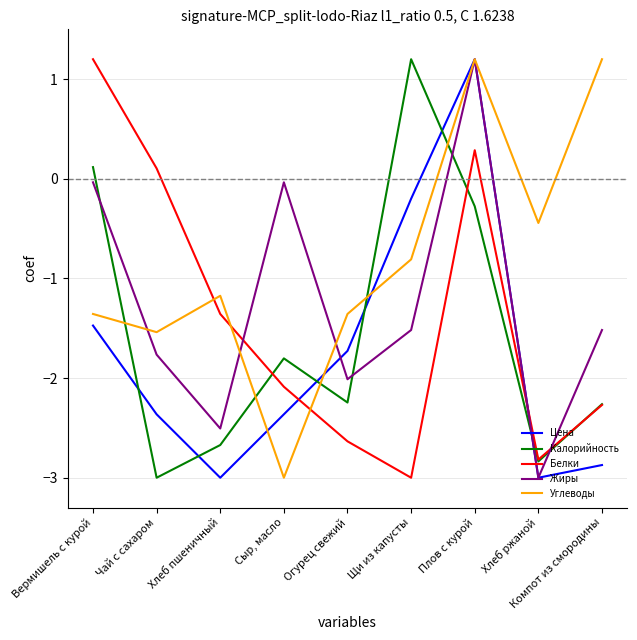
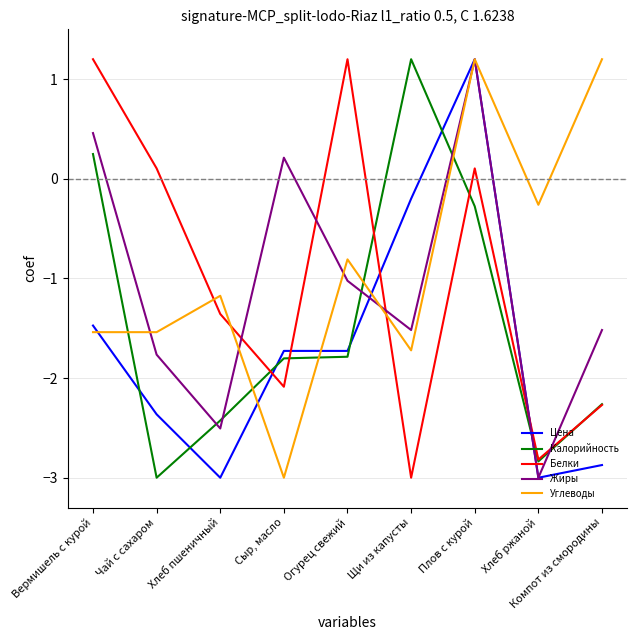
  {
    "Цена": {
      "Вермишель с курой": -1.5,
      "Чай с сахаром": -2.4,
      "Хлеб пшеничный": -3.0,
-     "Сыр, масло": -2.4,
+     "Сыр, масло": -1.7,
      "Огурец свежий": -1.7,
      "Щи из капусты": -0.2,
      "Компот из смородины": -2.9
    },
    "Калорийность": {
-     "Вермишель с курой": 0.1,
+     "Вермишель с курой": 0.2,
      "Чай с сахаром": -3.0,
-     "Хлеб пшеничный": -2.7,
+     "Хлеб пшеничный": -2.4,
      "Сыр, масло": -1.8,
-     "Огурец свежий": -2.2,
+     "Огурец свежий": -1.8,
      "Щи из капусты": 1.2,
      "Плов с курой": -0.3
    },
    "Белки": {
      "Вермишель с курой": 1.2,
      "Чай с сахаром": 0.1,
      "Хлеб пшеничный": -1.4,
      "Сыр, масло": -2.1,
-     "Огурец свежий": -2.6,
+     "Огурец свежий": 1.2,
      "Щи из капусты": -3.0,
-     "Плов с курой": 0.3
+     "Плов с курой": 0.1
    },
    "Жиры": {
-     "Вермишель с курой": 0.0,
+     "Вермишель с курой": 0.5,
      "Чай с сахаром": -1.8,
      "Хлеб пшеничный": -2.5,
-     "Сыр, масло": 0.0,
-     "Огурец свежий": -2.0,
+     "Сыр, масло": 0.2,
+     "Огурец свежий": -1.0,
      "Щи из капусты": -1.5,
      "Компот из смородины": -1.5
    },
    "Углеводы": {
-     "Вермишель с курой": -1.4,
+     "Вермишель с курой": -1.5,
      "Чай с сахаром": -1.5,
      "Хлеб пшеничный": -1.2,
      "Сыр, масло": -3.0,
-     "Огурец свежий": -1.4,
-     "Щи из капусты": -0.8,
-     "Хлеб ржаной": -0.4,
+     "Огурец свежий": -0.8,
+     "Щи из капусты": -1.7,
+     "Хлеб ржаной": -0.3,
      "Компот из смородины": 1.2
    }
  }
